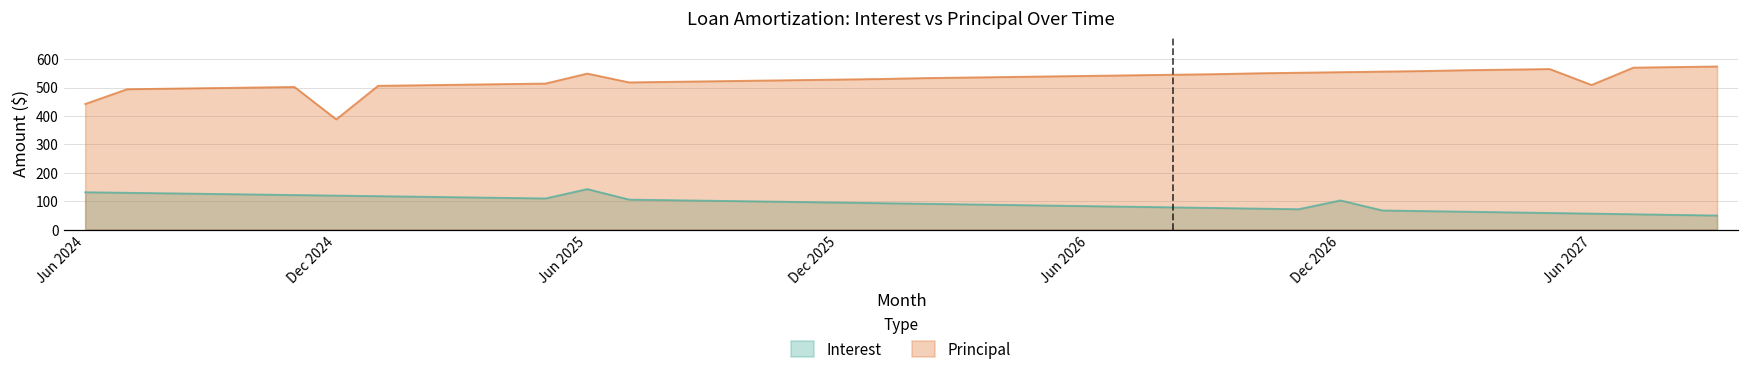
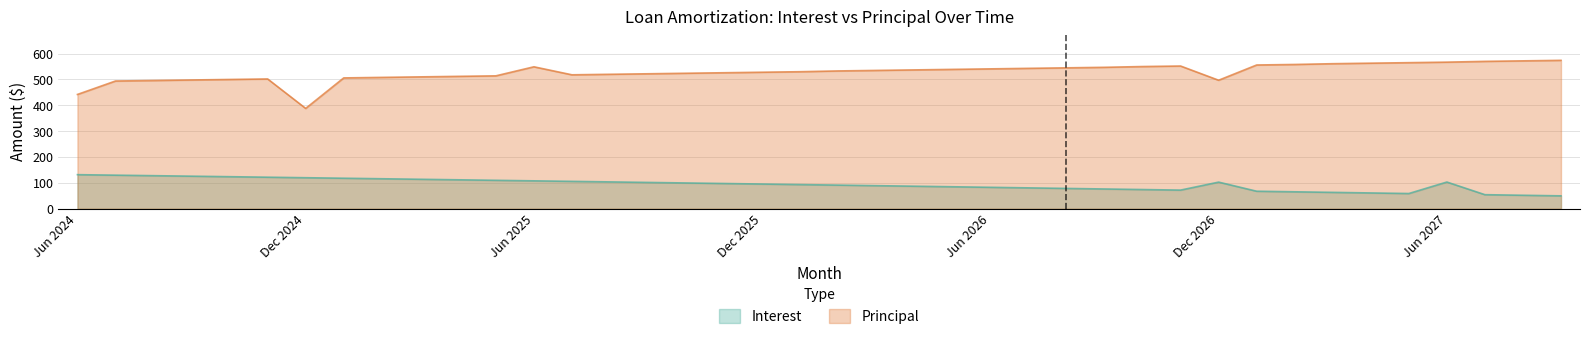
  {
    "Interest": {
      "Jun 2024": 130,
      "Dec 2024": 120,
-     "Jun 2025": 140,
+     "Jun 2025": 110,
      "Dec 2025": 100,
      "Jun 2026": 80,
      "Dec 2026": 100,
-     "Jun 2027": 60
+     "Jun 2027": 100
    },
    "Principal": {
      "Jun 2024": 440,
      "Dec 2024": 390,
      "Jun 2025": 550,
      "Dec 2025": 530,
      "Jun 2026": 540,
-     "Dec 2026": 550,
-     "Jun 2027": 510
+     "Dec 2026": 500,
+     "Jun 2027": 570
    }
  }
